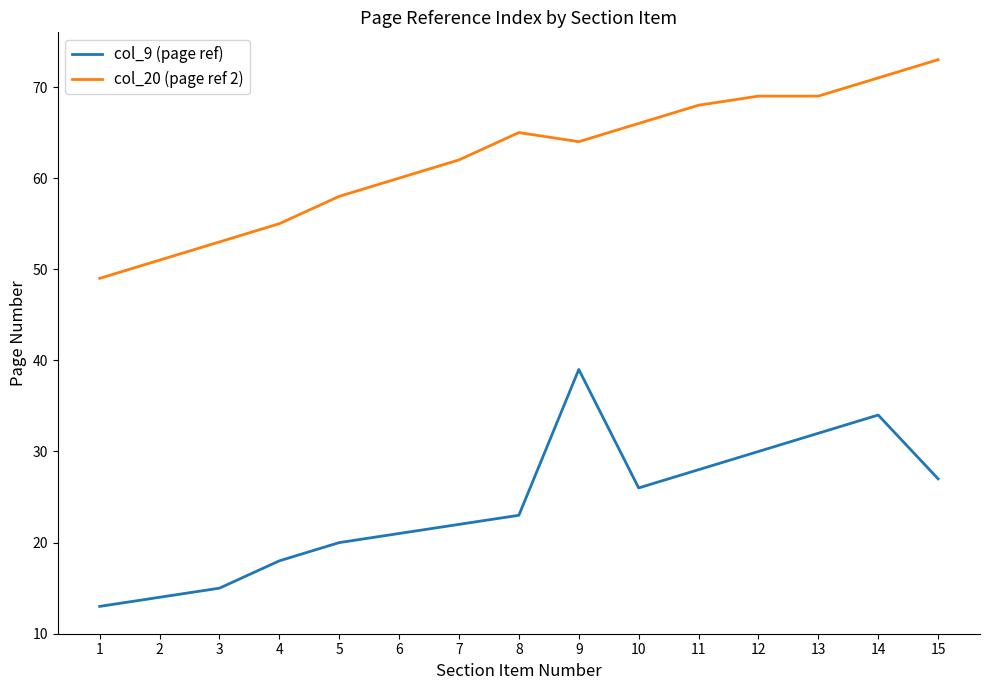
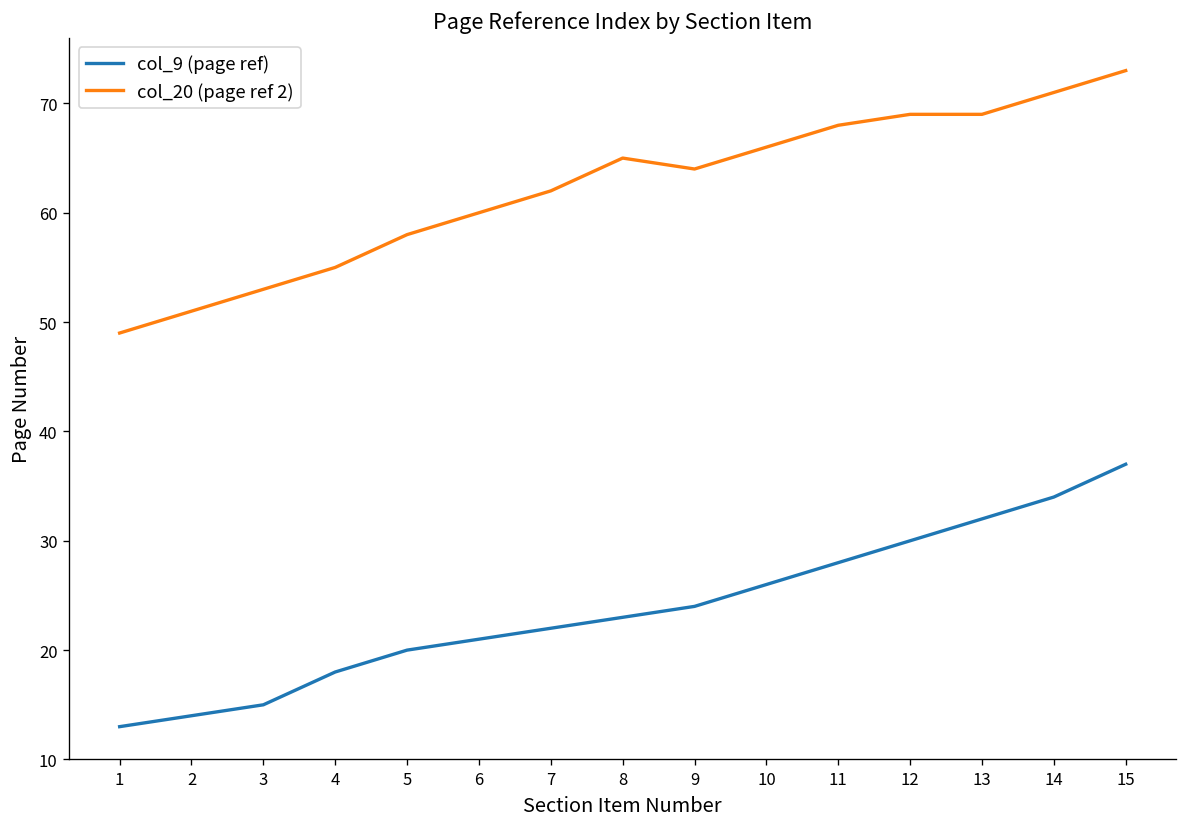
  {
    "col_9 (page ref)": {
      "1": 13,
      "2": 14,
      "3": 15,
      "4": 18,
      "5": 20,
      "6": 21,
      "7": 22,
      "8": 23,
-     "9": 39,
+     "9": 24,
      "10": 26,
      "11": 28,
      "12": 30,
      "13": 32,
      "14": 34,
-     "15": 27
+     "15": 37
    },
    "col_20 (page ref 2)": {
      "1": 49,
      "2": 51,
      "3": 53,
      "4": 55,
      "5": 58,
      "6": 60,
      "7": 62,
      "8": 65,
      "9": 64,
      "10": 66,
      "11": 68,
      "12": 69,
      "13": 69,
      "14": 71,
      "15": 73
    }
  }
